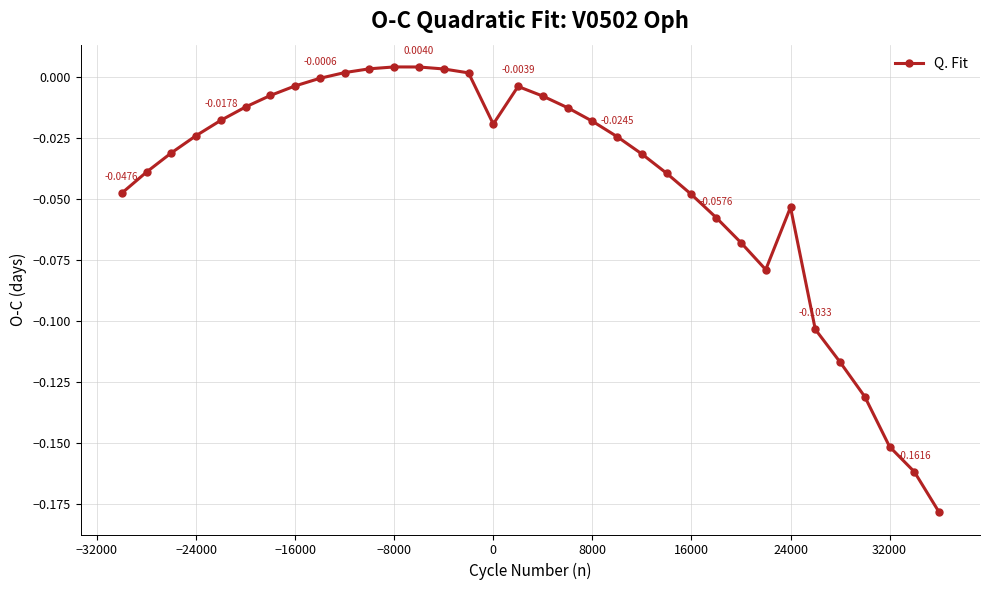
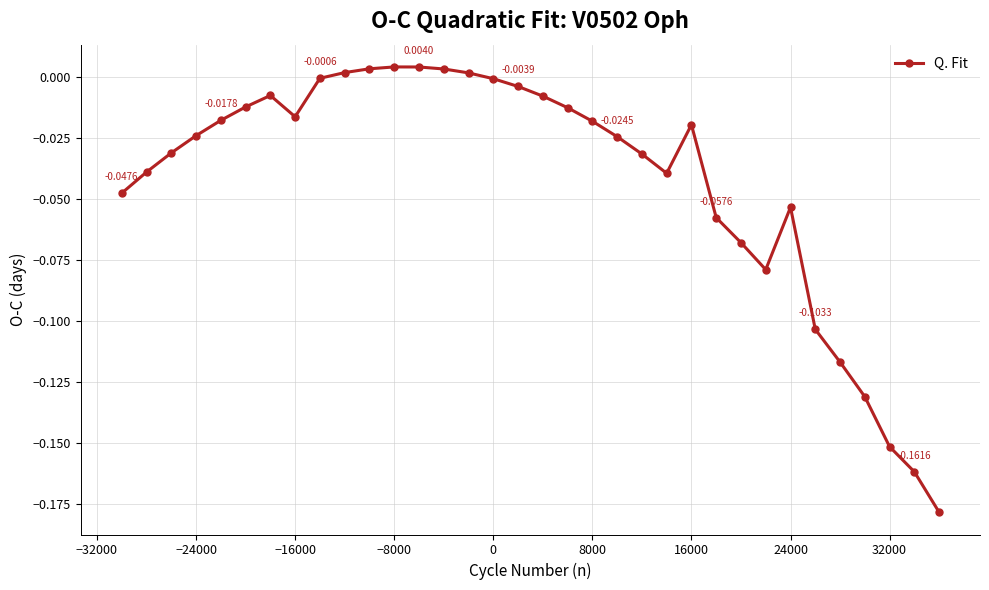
  {
    "−24000": -0.024,
-   "−16000": -0.004,
-   "0": -0.019,
-   "16000": -0.048,
+   "−16000": -0.016,
+   "0": -0.001,
+   "16000": -0.020,
    "24000": -0.053
  }
